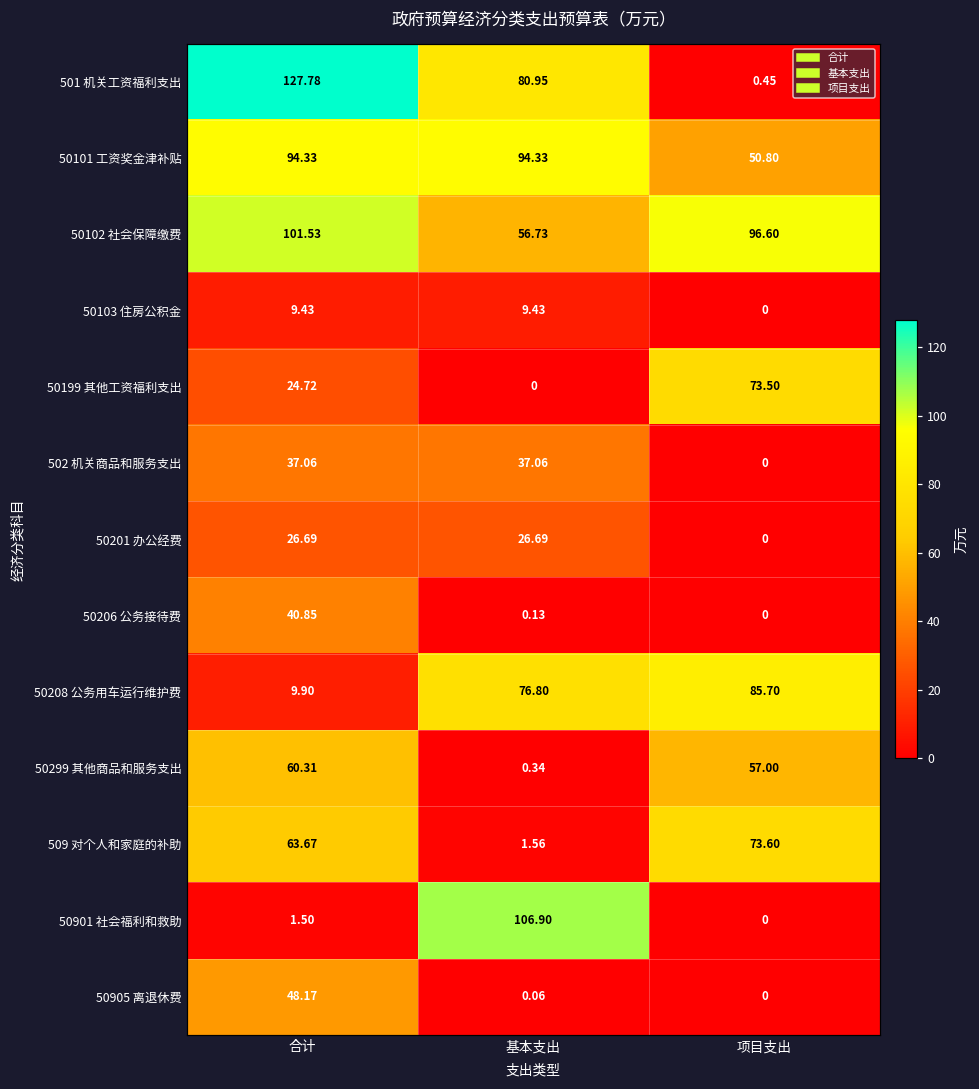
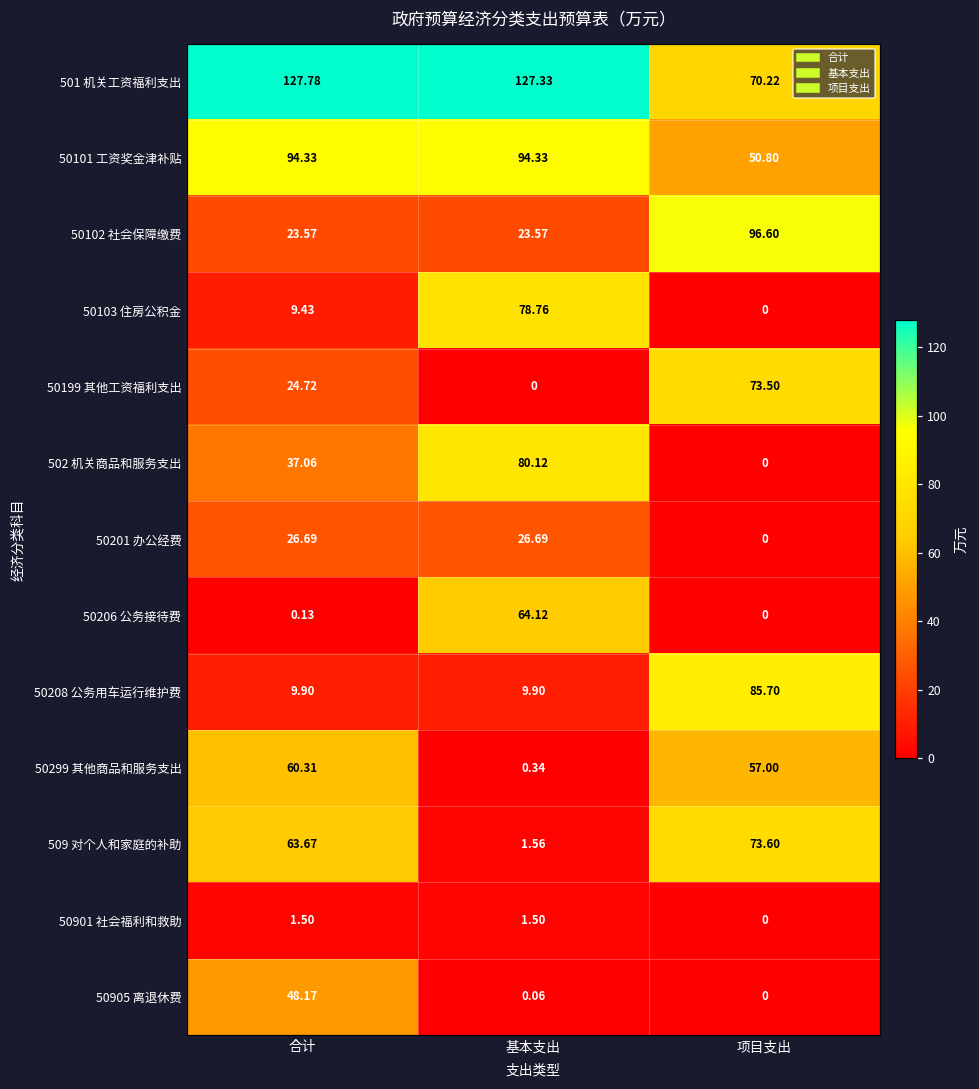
  {
    "501 机关工资福利支出": {
      "合计": 127.78,
-     "基本支出": 80.95,
-     "项目支出": 0.45
+     "基本支出": 127.33,
+     "项目支出": 70.22
    },
    "50101 工资奖金津补贴": {
      "合计": 94.33,
      "基本支出": 94.33,
      "项目支出": 50.80
    },
    "50102 社会保障缴费": {
-     "合计": 101.53,
-     "基本支出": 56.73,
+     "合计": 23.57,
+     "基本支出": 23.57,
      "项目支出": 96.60
    },
    "50103 住房公积金": {
      "合计": 9.43,
-     "基本支出": 9.43,
+     "基本支出": 78.76,
      "项目支出": 0
    },
    "50199 其他工资福利支出": {
      "合计": 24.72,
      "基本支出": 0,
      "项目支出": 73.50
    },
    "502 机关商品和服务支出": {
      "合计": 37.06,
-     "基本支出": 37.06,
+     "基本支出": 80.12,
      "项目支出": 0
    },
    "50201 办公经费": {
      "合计": 26.69,
      "基本支出": 26.69,
      "项目支出": 0
    },
    "50206 公务接待费": {
-     "合计": 40.85,
-     "基本支出": 0.13,
+     "合计": 0.13,
+     "基本支出": 64.12,
      "项目支出": 0
    },
    "50208 公务用车运行维护费": {
      "合计": 9.90,
-     "基本支出": 76.80,
+     "基本支出": 9.90,
      "项目支出": 85.70
    },
    "50299 其他商品和服务支出": {
      "合计": 60.31,
      "基本支出": 0.34,
      "项目支出": 57.00
    },
    "509 对个人和家庭的补助": {
      "合计": 63.67,
      "基本支出": 1.56,
      "项目支出": 73.60
    },
    "50901 社会福利和救助": {
      "合计": 1.50,
-     "基本支出": 106.90,
+     "基本支出": 1.50,
      "项目支出": 0
    },
    "50905 离退休费": {
      "合计": 48.17,
      "基本支出": 0.06,
      "项目支出": 0
    }
  }
